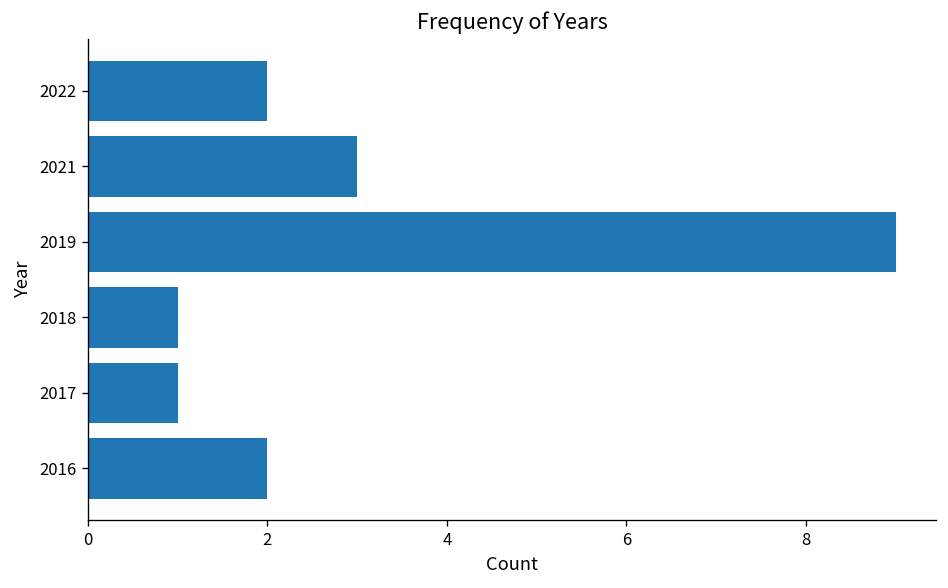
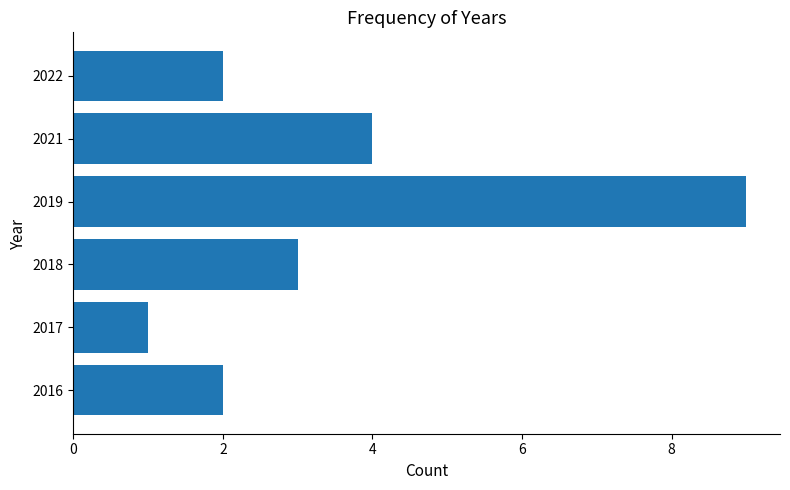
  {
    "2022": 2,
-   "2021": 3,
+   "2021": 4,
    "2019": 9,
-   "2018": 1,
+   "2018": 3,
    "2017": 1,
    "2016": 2
  }
